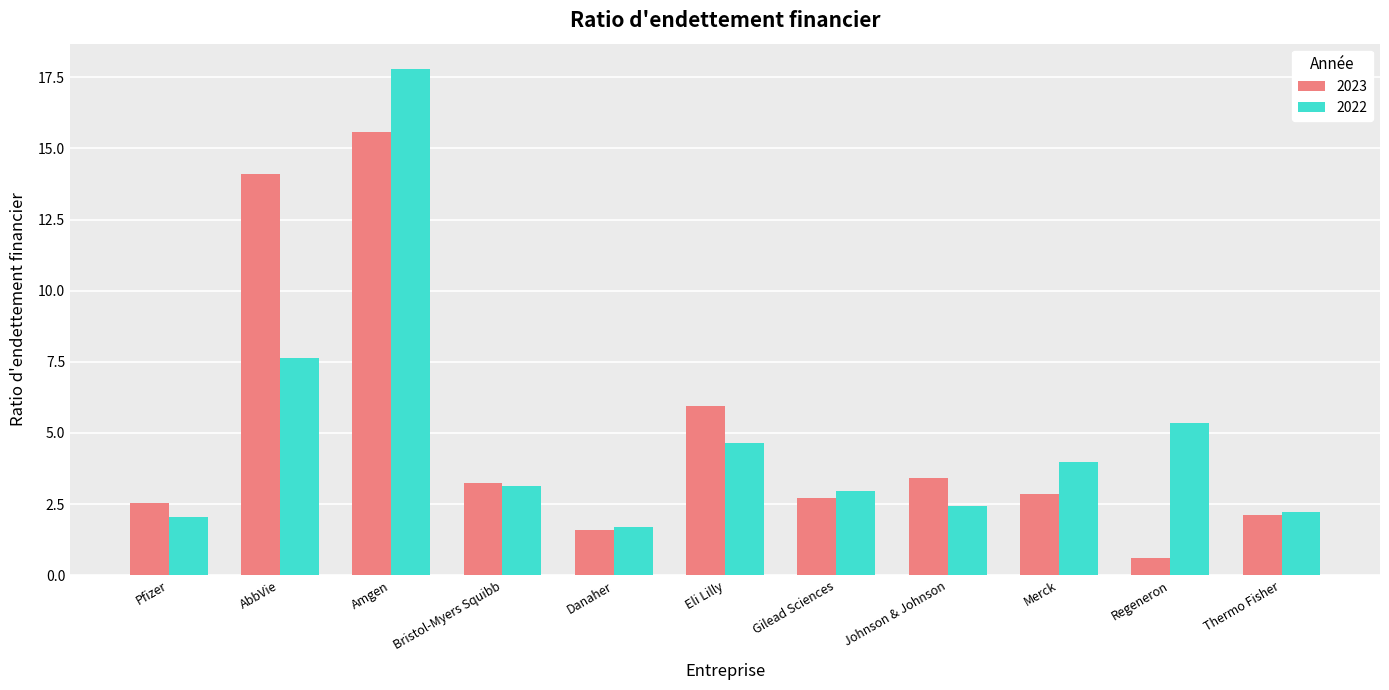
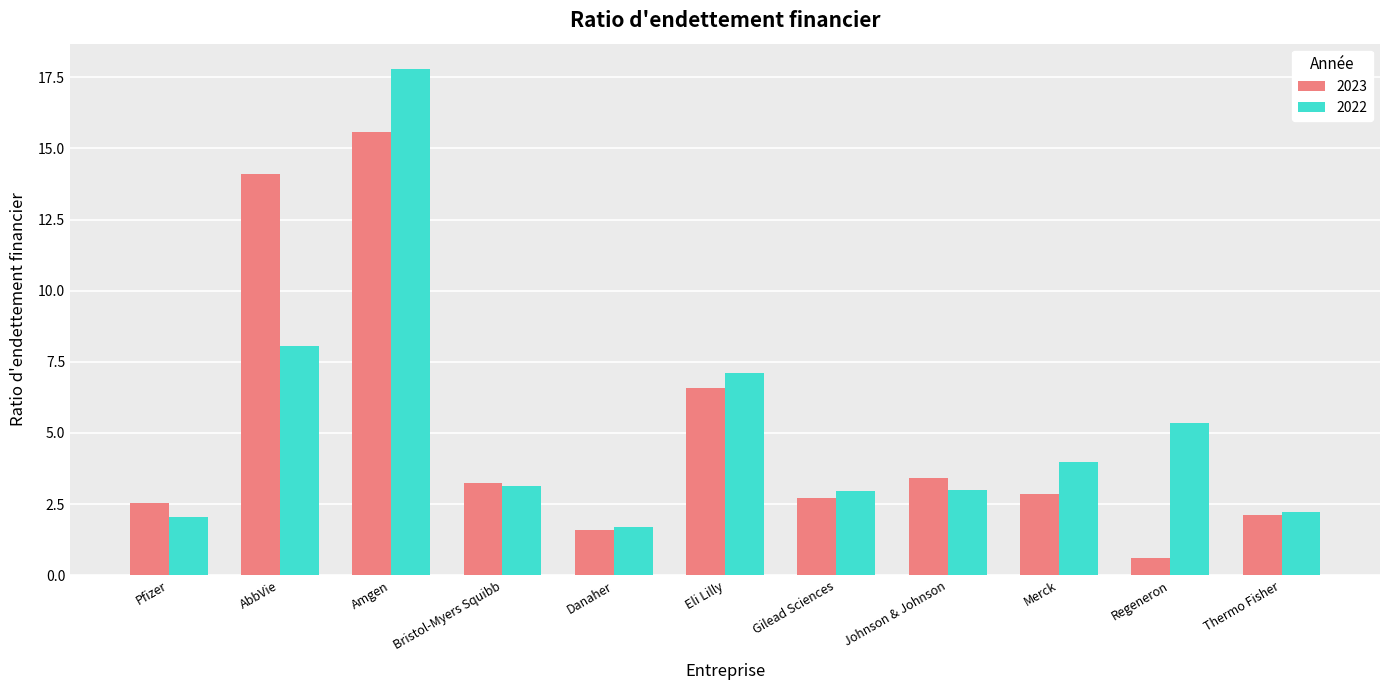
  {
    "2023": {
      "Pfizer": 2.5,
      "AbbVie": 14.1,
      "Amgen": 15.6,
      "Bristol-Myers Squibb": 3.2,
      "Danaher": 1.6,
-     "Eli Lilly": 5.9,
+     "Eli Lilly": 6.6,
      "Gilead Sciences": 2.7,
      "Johnson & Johnson": 3.4,
      "Merck": 2.8,
      "Regeneron": 0.6,
      "Thermo Fisher": 2.1
    },
    "2022": {
      "Pfizer": 2.1,
-     "AbbVie": 7.6,
+     "AbbVie": 8.0,
      "Amgen": 17.8,
      "Bristol-Myers Squibb": 3.1,
      "Danaher": 1.7,
-     "Eli Lilly": 4.7,
+     "Eli Lilly": 7.1,
      "Gilead Sciences": 3.0,
-     "Johnson & Johnson": 2.4,
+     "Johnson & Johnson": 3.0,
      "Merck": 4.0,
      "Regeneron": 5.4,
      "Thermo Fisher": 2.2
    }
  }
